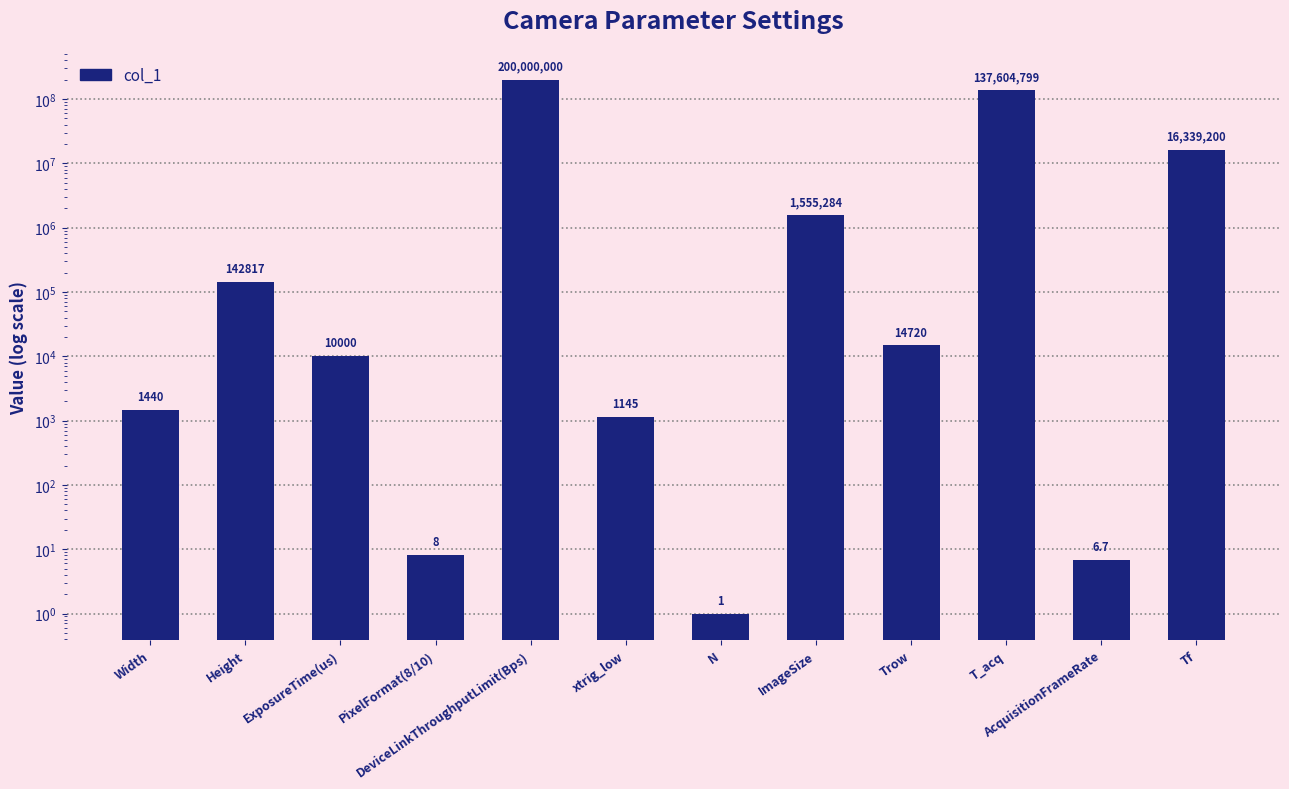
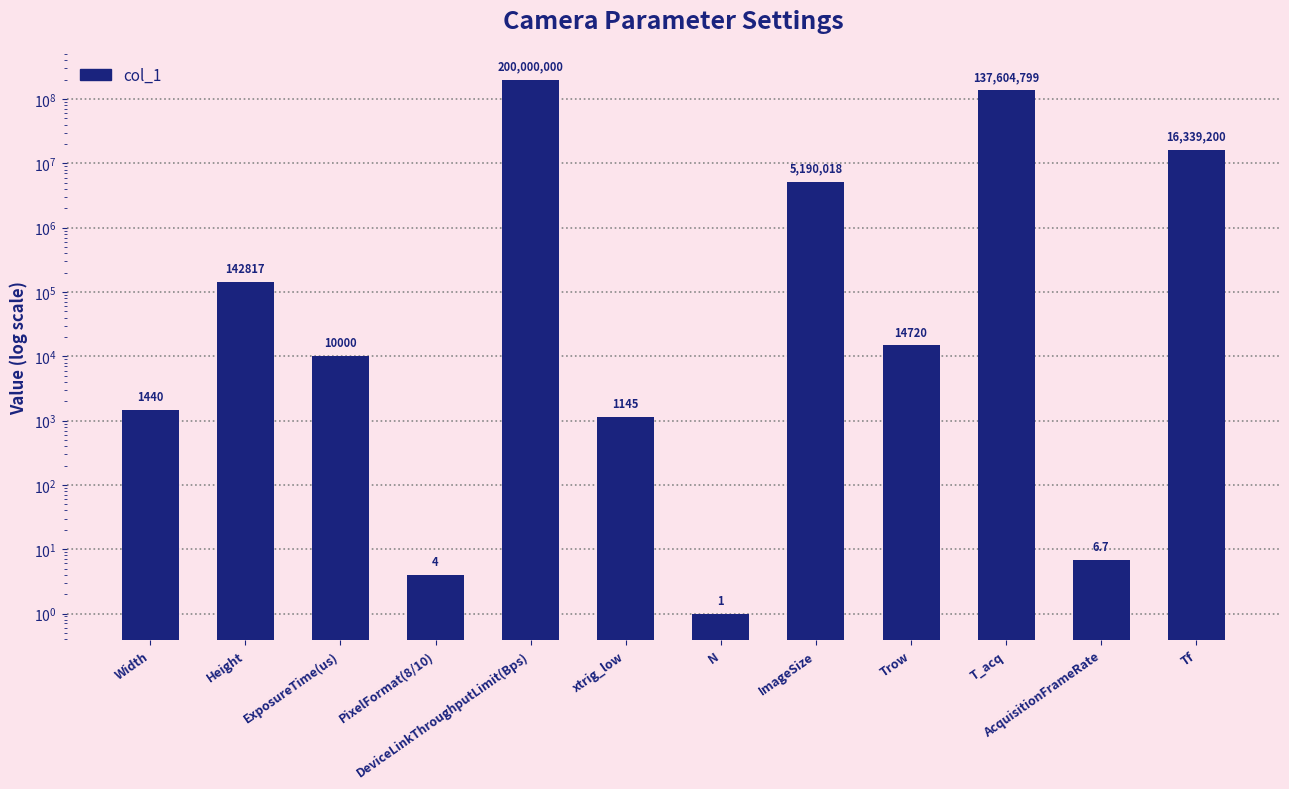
  {
    "Width": "1440",
    "Height": "142817",
    "ExposureTime(us)": "10000",
-   "PixelFormat(8/10)": "8",
+   "PixelFormat(8/10)": "4",
    "DeviceLinkThroughputLimit(Bps)": "200,000,000",
    "xtrig_low": "1145",
    "N": "1",
-   "ImageSize": "1,555,284",
+   "ImageSize": "5,190,018",
    "Trow": "14720",
    "T_acq": "137,604,799",
    "AcquisitionFrameRate": "6.7",
    "Tf": "16,339,200"
  }
